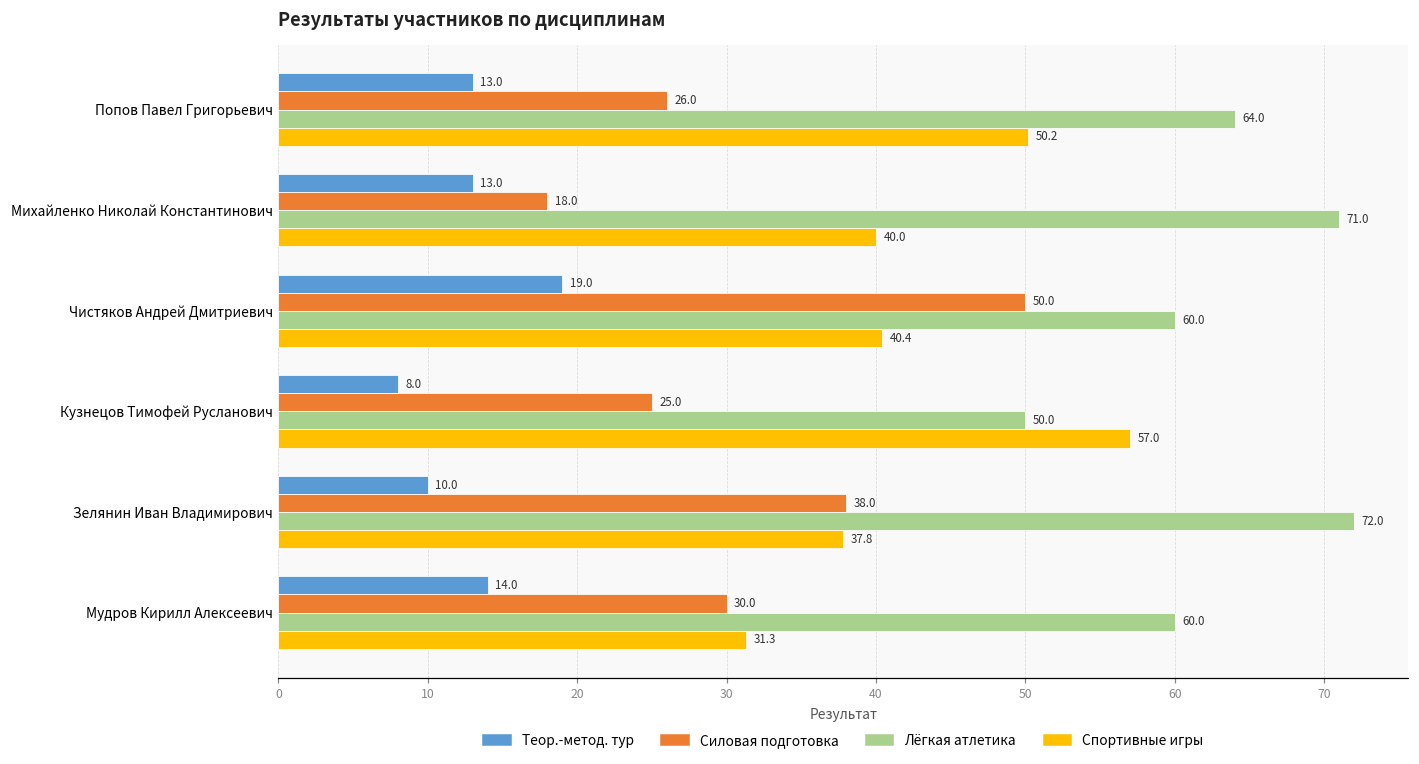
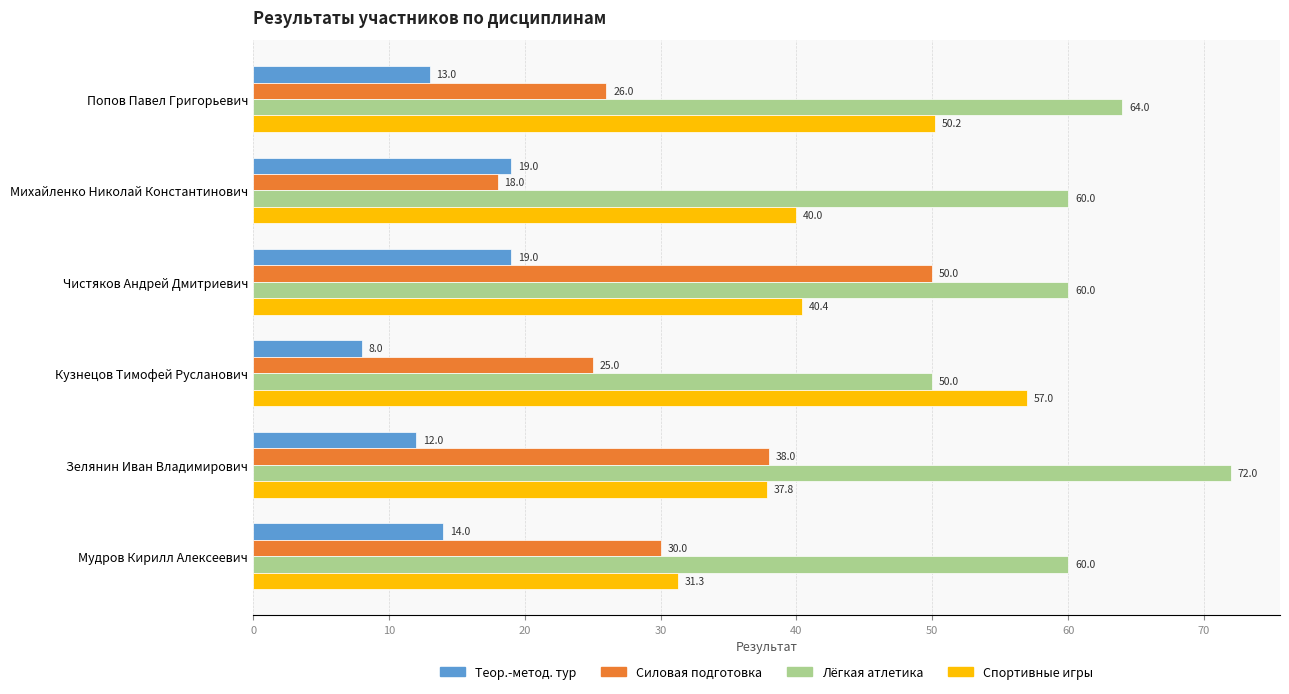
  {
    "Теор.-метод. тур": {
      "Попов Павел Григорьевич": 13.0,
-     "Михайленко Николай Константинович": 13.0,
+     "Михайленко Николай Константинович": 19.0,
      "Чистяков Андрей Дмитриевич": 19.0,
      "Кузнецов Тимофей Русланович": 8.0,
-     "Зелянин Иван Владимирович": 10.0,
+     "Зелянин Иван Владимирович": 12.0,
      "Мудров Кирилл Алексеевич": 14.0
    },
    "Силовая подготовка": {
      "Попов Павел Григорьевич": 26.0,
      "Михайленко Николай Константинович": 18.0,
      "Чистяков Андрей Дмитриевич": 50.0,
      "Кузнецов Тимофей Русланович": 25.0,
      "Зелянин Иван Владимирович": 38.0,
      "Мудров Кирилл Алексеевич": 30.0
    },
    "Лёгкая атлетика": {
      "Попов Павел Григорьевич": 64.0,
-     "Михайленко Николай Константинович": 71.0,
+     "Михайленко Николай Константинович": 60.0,
      "Чистяков Андрей Дмитриевич": 60.0,
      "Кузнецов Тимофей Русланович": 50.0,
      "Зелянин Иван Владимирович": 72.0,
      "Мудров Кирилл Алексеевич": 60.0
    },
    "Спортивные игры": {
      "Попов Павел Григорьевич": 50.2,
      "Михайленко Николай Константинович": 40.0,
      "Чистяков Андрей Дмитриевич": 40.4,
      "Кузнецов Тимофей Русланович": 57.0,
      "Зелянин Иван Владимирович": 37.8,
      "Мудров Кирилл Алексеевич": 31.3
    }
  }
